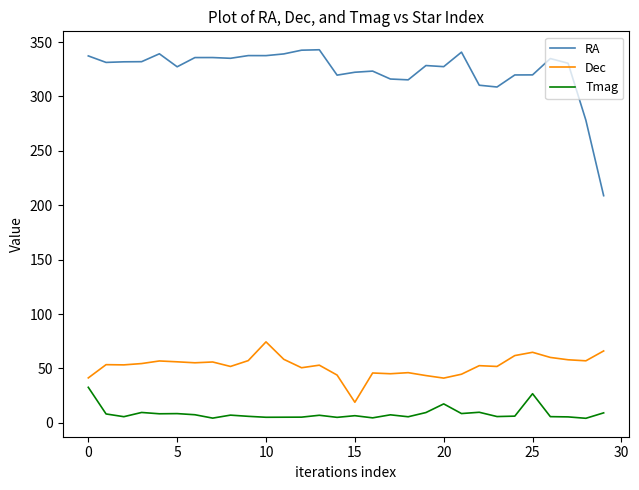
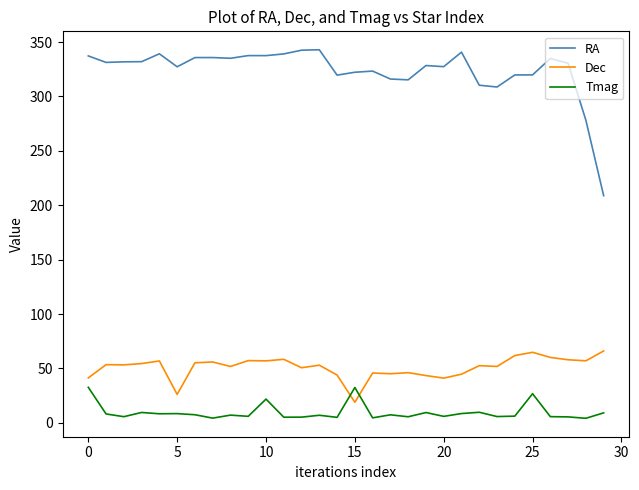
  {
    "RA": {
      "0": 337,
      "5": 327,
      "10": 338,
      "15": 322,
      "20": 327,
      "25": 320
    },
    "Dec": {
      "0": 41,
-     "5": 56,
-     "10": 74,
+     "5": 26,
+     "10": 57,
      "15": 19,
      "20": 41,
      "25": 65
    },
    "Tmag": {
      "0": 33,
      "5": 9,
-     "10": 5,
-     "15": 7,
-     "20": 17,
+     "10": 22,
+     "15": 33,
+     "20": 6,
      "25": 27
    }
  }
